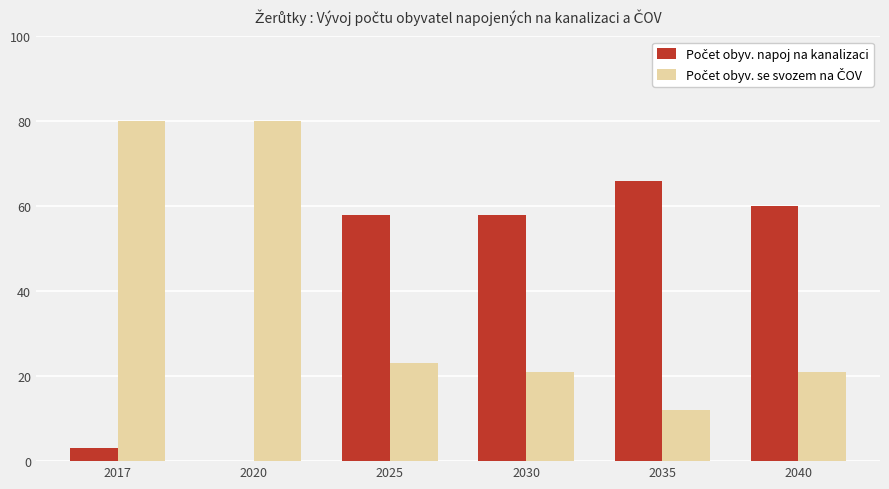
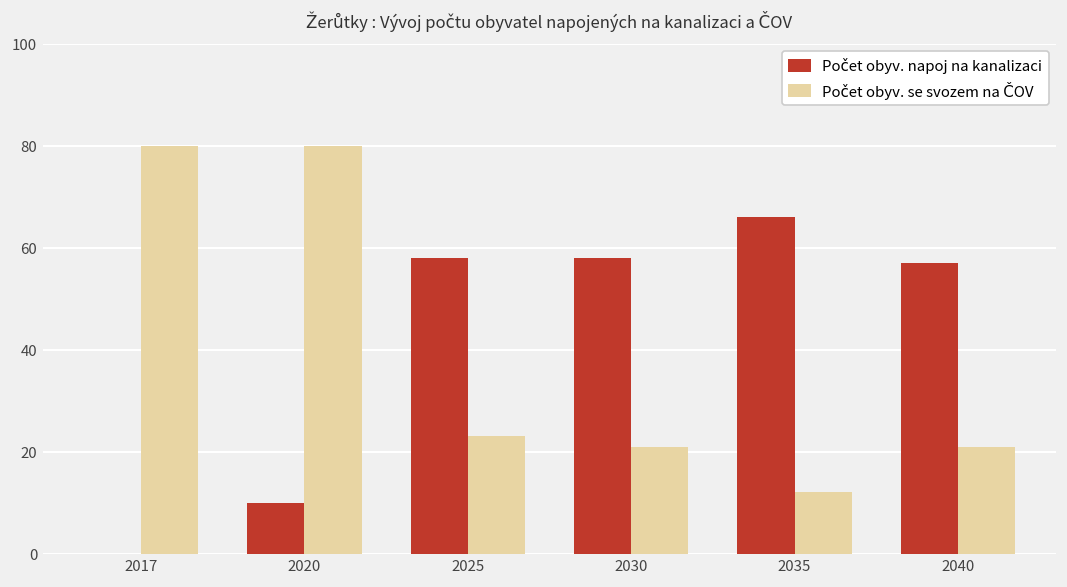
  {
    "Počet obyv. napoj na kanalizaci": {
-     "2017": 3,
-     "2020": 0,
+     "2017": 0,
+     "2020": 10,
      "2025": 58,
      "2030": 58,
      "2035": 66,
-     "2040": 60
+     "2040": 57
    },
    "Počet obyv. se svozem na ČOV": {
      "2017": 80,
      "2020": 80,
      "2025": 23,
      "2030": 21,
      "2035": 12,
      "2040": 21
    }
  }
